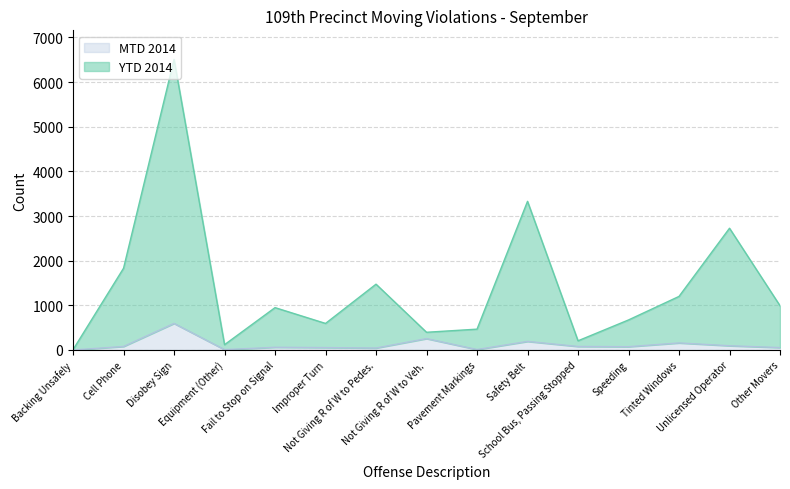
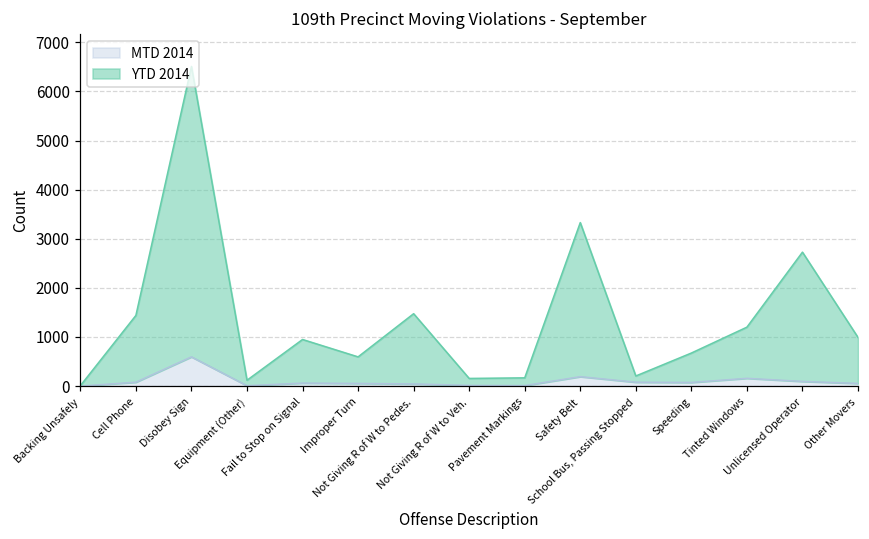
  {
    "MTD 2014": {
      "Cell Phone": 100,
      "Disobey Sign": 600,
      "Equipment (Other)": 0,
      "Fail to Stop on Signal": 100,
      "Improper Turn": 100,
      "Not Giving R of W to Pedes.": 0,
-     "Not Giving R of W to Veh.": 300,
+     "Not Giving R of W to Veh.": 0,
      "Pavement Markings": 0,
      "Safety Belt": 200,
      "School Bus, Passing Stopped": 100,
      "Speeding": 100,
      "Tinted Windows": 200,
      "Unlicensed Operator": 100,
      "Other Movers": 100
    },
    "YTD 2014": {
-     "Cell Phone": 1800,
+     "Cell Phone": 1400,
      "Equipment (Other)": 100,
      "Fail to Stop on Signal": 900,
      "Improper Turn": 500,
      "Not Giving R of W to Pedes.": 1400,
      "Not Giving R of W to Veh.": 100,
-     "Pavement Markings": 500,
+     "Pavement Markings": 200,
      "Safety Belt": 3100,
      "School Bus, Passing Stopped": 100,
      "Speeding": 600,
      "Tinted Windows": 1000,
      "Unlicensed Operator": 2600,
      "Other Movers": 900
    }
  }
